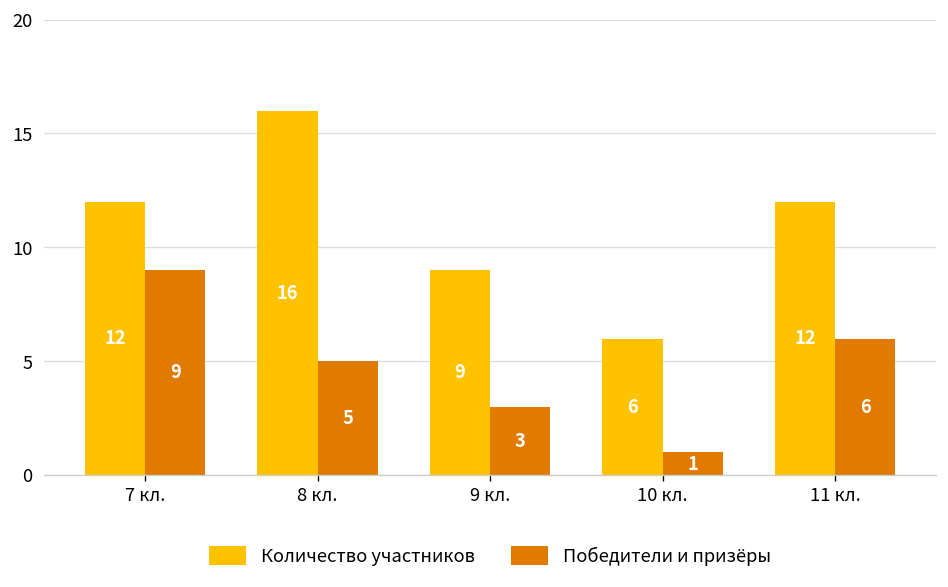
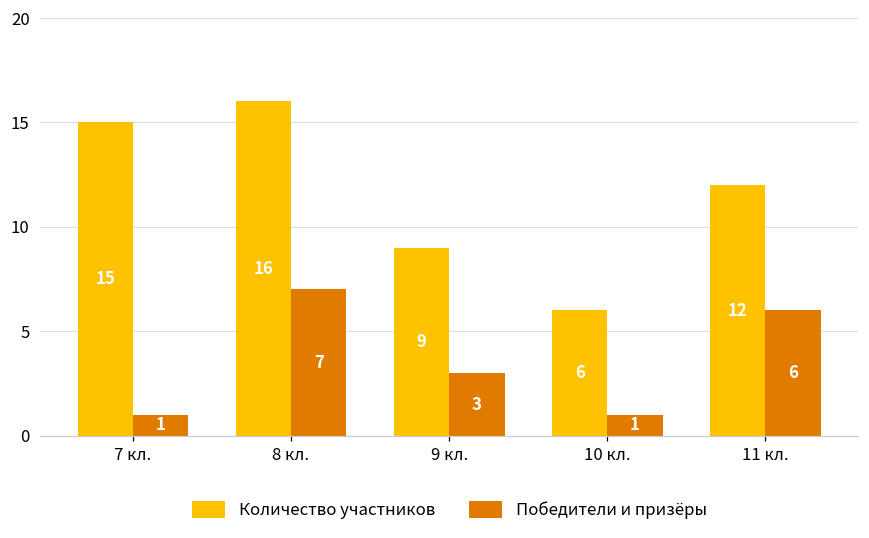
  {
    "Количество участников": {
-     "7 кл.": 12,
+     "7 кл.": 15,
      "8 кл.": 16,
      "9 кл.": 9,
      "10 кл.": 6,
      "11 кл.": 12
    },
    "Победители и призёры": {
-     "7 кл.": 9,
-     "8 кл.": 5,
+     "7 кл.": 1,
+     "8 кл.": 7,
      "9 кл.": 3,
      "10 кл.": 1,
      "11 кл.": 6
    }
  }
